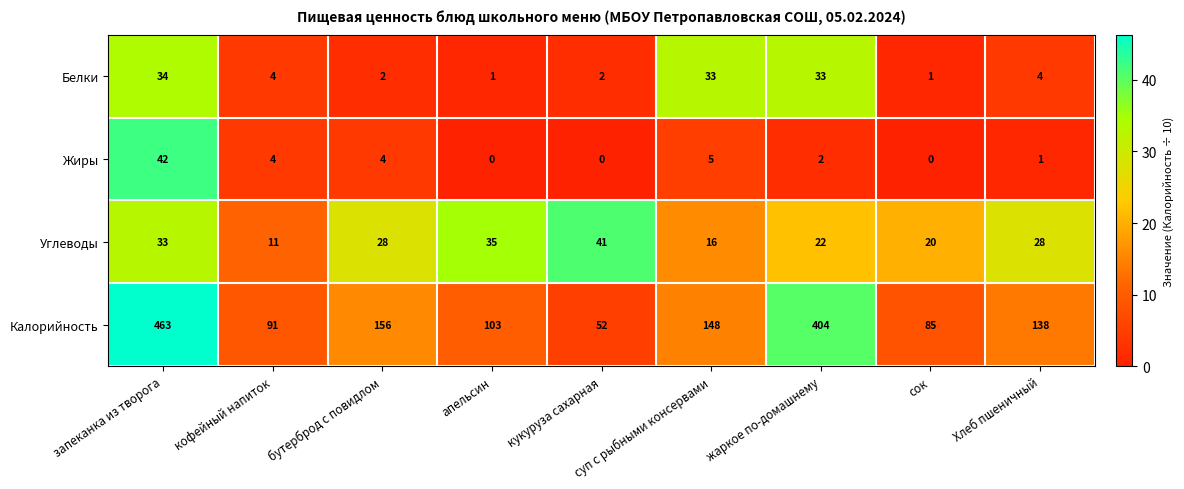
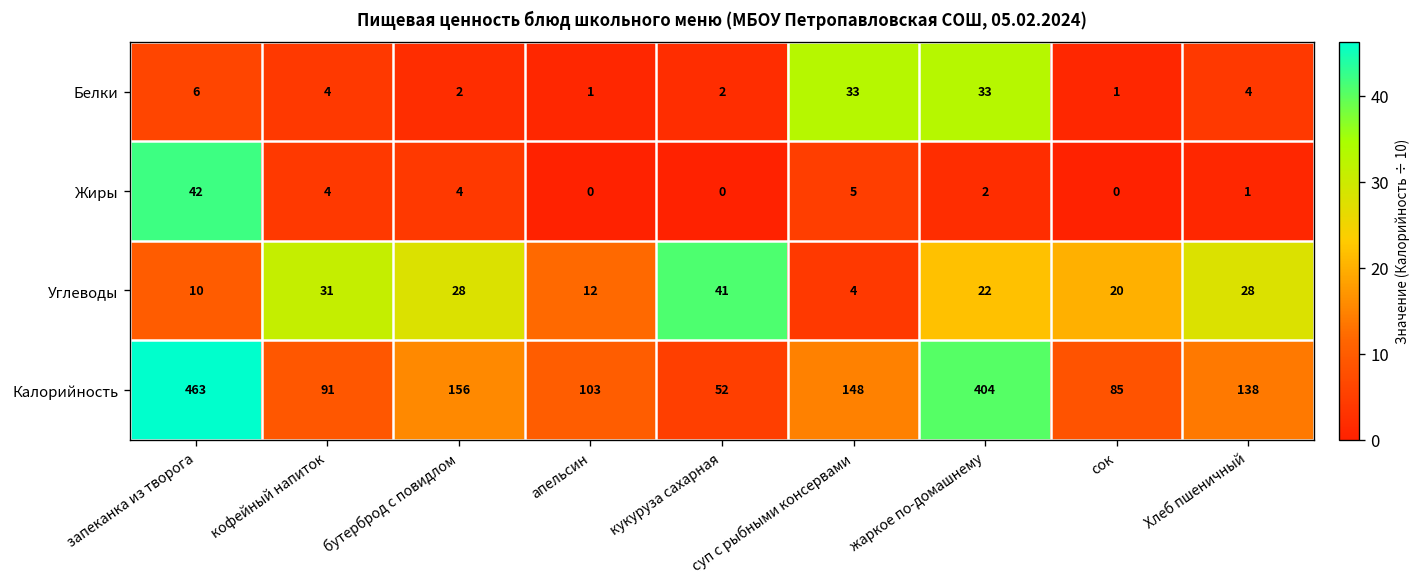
  {
    "Белки": {
-     "запеканка из творога": 34,
+     "запеканка из творога": 6,
      "кофейный напиток": 4,
      "бутерброд с повидлом": 2,
      "апельсин": 1,
      "кукуруза сахарная": 2,
      "суп с рыбными консервами": 33,
      "жаркое по-домашнему": 33,
      "сок": 1,
      "Хлеб пшеничный": 4
    },
    "Жиры": {
      "запеканка из творога": 42,
      "кофейный напиток": 4,
      "бутерброд с повидлом": 4,
      "апельсин": 0,
      "кукуруза сахарная": 0,
      "суп с рыбными консервами": 5,
      "жаркое по-домашнему": 2,
      "сок": 0,
      "Хлеб пшеничный": 1
    },
    "Углеводы": {
-     "запеканка из творога": 33,
-     "кофейный напиток": 11,
+     "запеканка из творога": 10,
+     "кофейный напиток": 31,
      "бутерброд с повидлом": 28,
-     "апельсин": 35,
+     "апельсин": 12,
      "кукуруза сахарная": 41,
-     "суп с рыбными консервами": 16,
+     "суп с рыбными консервами": 4,
      "жаркое по-домашнему": 22,
      "сок": 20,
      "Хлеб пшеничный": 28
    },
    "Калорийность": {
      "запеканка из творога": 463,
      "кофейный напиток": 91,
      "бутерброд с повидлом": 156,
      "апельсин": 103,
      "кукуруза сахарная": 52,
      "суп с рыбными консервами": 148,
      "жаркое по-домашнему": 404,
      "сок": 85,
      "Хлеб пшеничный": 138
    }
  }
